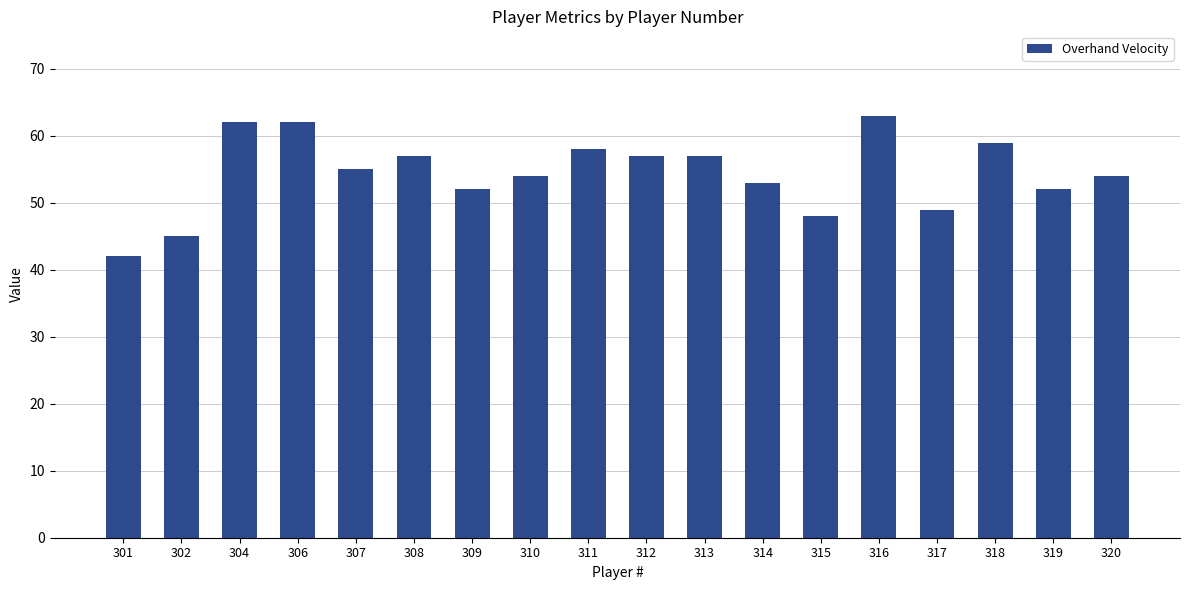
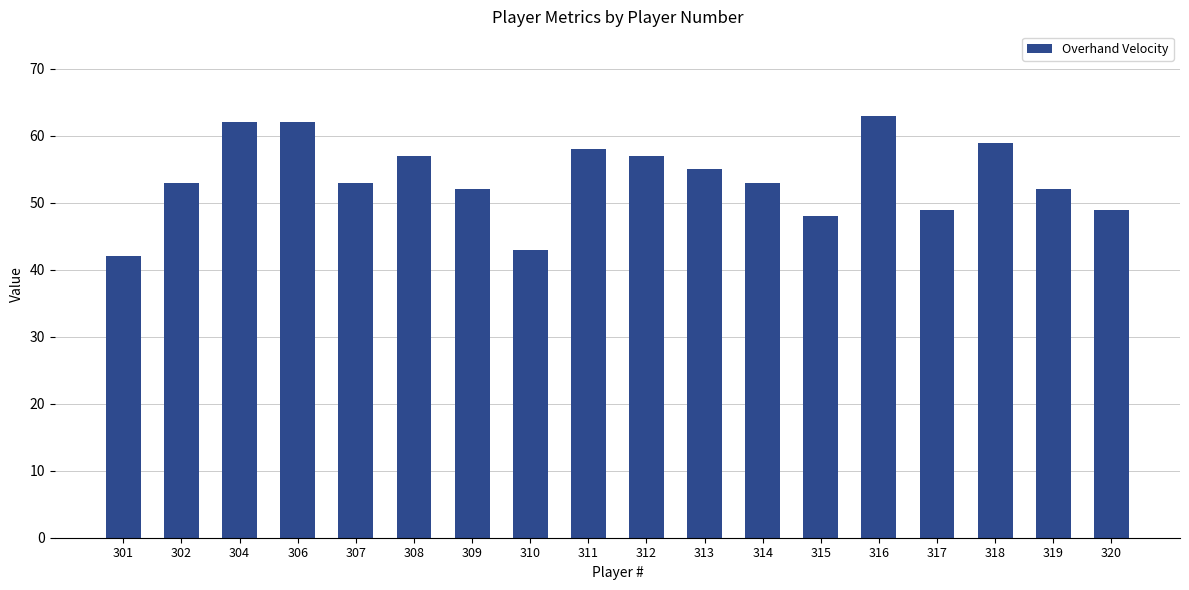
  {
    "301": 42,
-   "302": 45,
+   "302": 53,
    "304": 62,
    "306": 62,
-   "307": 55,
+   "307": 53,
    "308": 57,
    "309": 52,
-   "310": 54,
+   "310": 43,
    "311": 58,
    "312": 57,
-   "313": 57,
+   "313": 55,
    "314": 53,
    "315": 48,
    "316": 63,
    "317": 49,
    "318": 59,
    "319": 52,
-   "320": 54
+   "320": 49
  }
